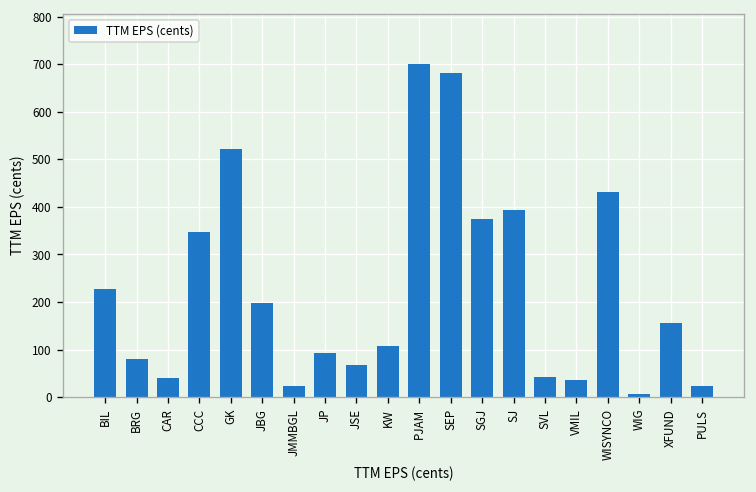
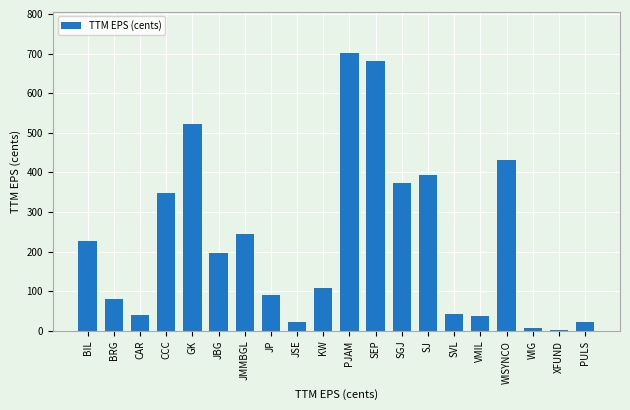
  {
    "BIL": 230,
    "BRG": 80,
    "CAR": 40,
    "CCC": 350,
    "GK": 520,
    "JBG": 200,
-   "JMMBGL": 20,
+   "JMMBGL": 250,
    "JP": 90,
-   "JSE": 70,
+   "JSE": 20,
    "KW": 110,
    "PJAM": 700,
    "SEP": 680,
    "SGJ": 370,
    "SJ": 390,
    "SVL": 40,
    "VMIL": 40,
    "WISYNCO": 430,
    "WIG": 10,
-   "XFUND": 160,
+   "XFUND": 0,
    "PULS": 20
  }
